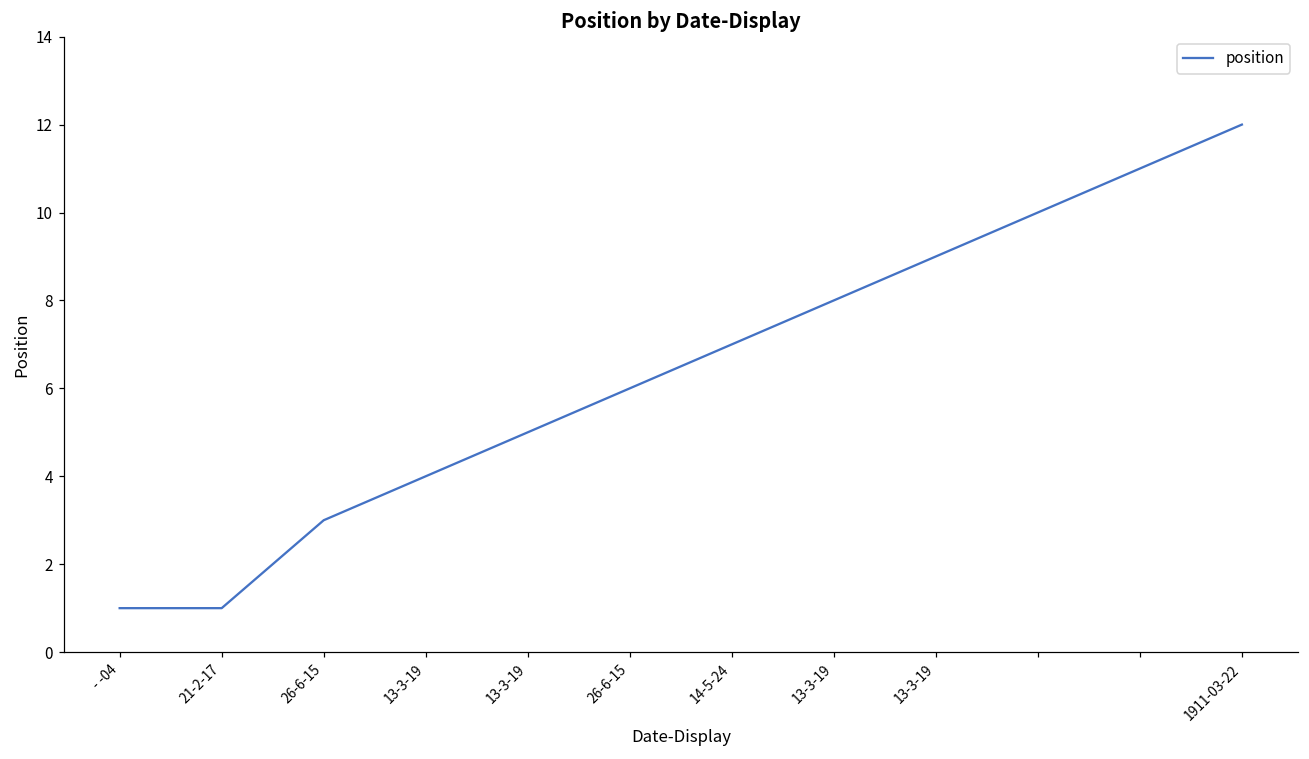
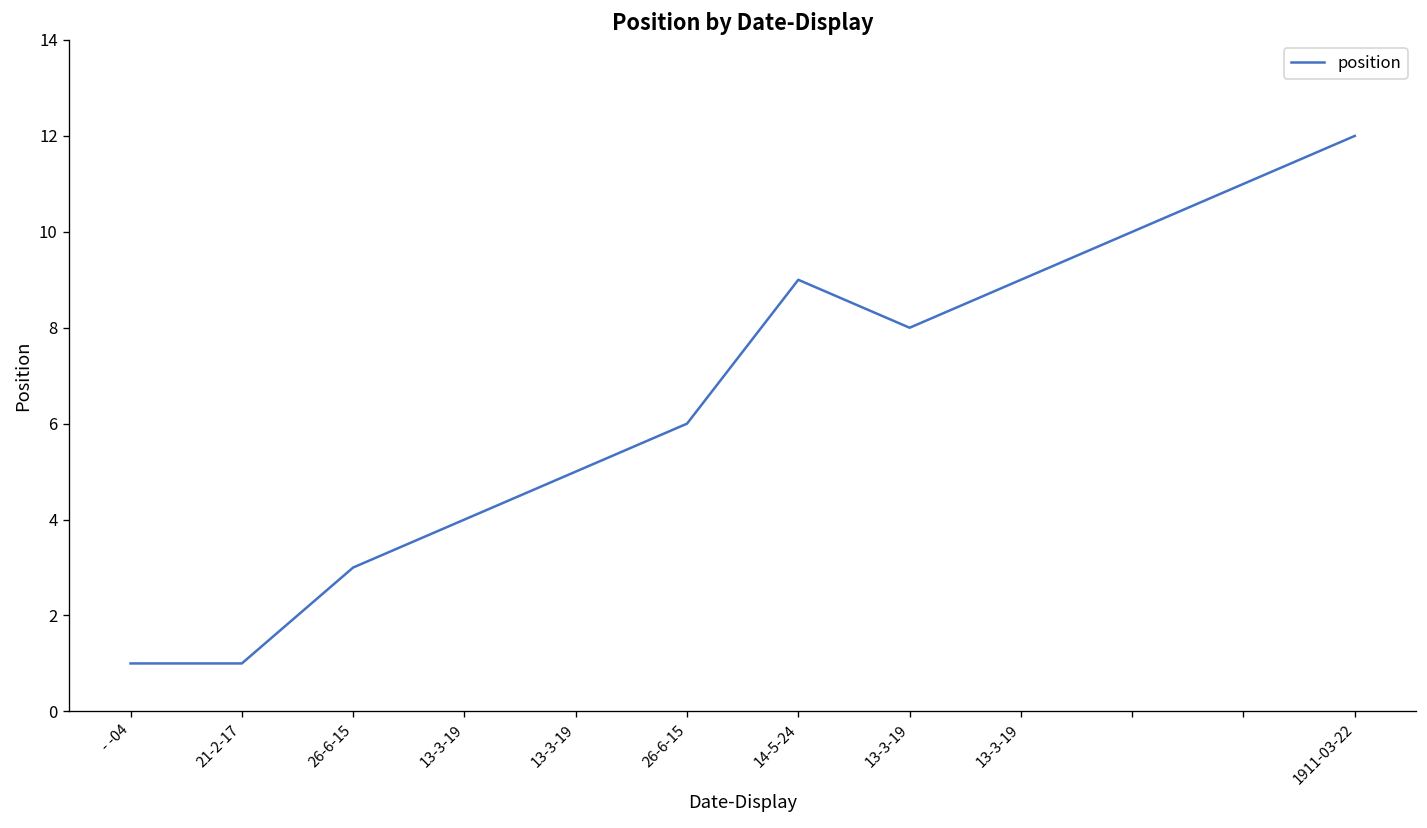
  {
    "- -04": 1,
    "21-2-17": 1,
-   "14-5-24": 7,
+   "14-5-24": 9,
    "1911-03-22": 12
  }
